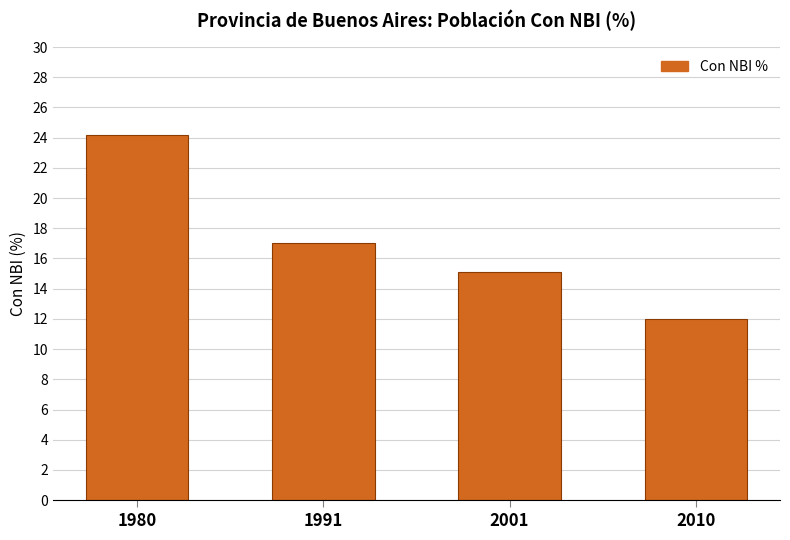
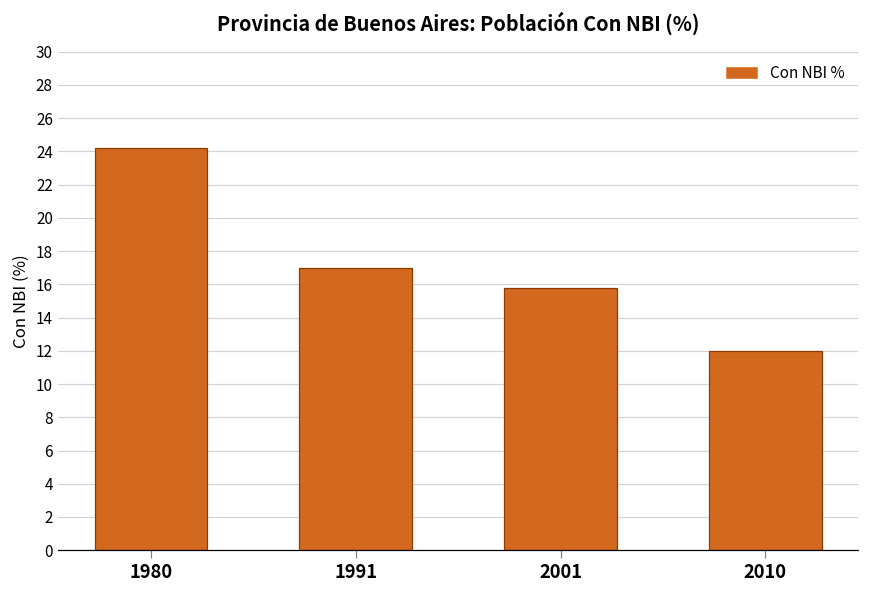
  {
    "1980": 24.2,
    "1991": 17.0,
-   "2001": 15.1,
+   "2001": 15.8,
    "2010": 12.0
  }
